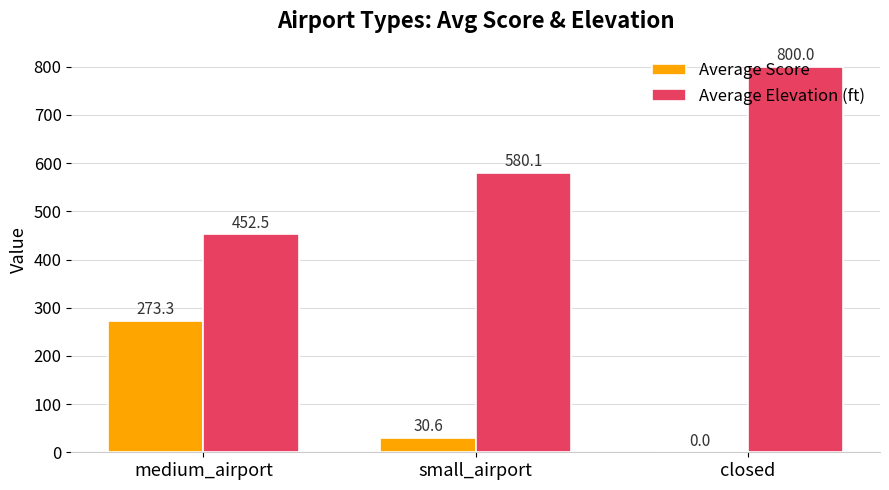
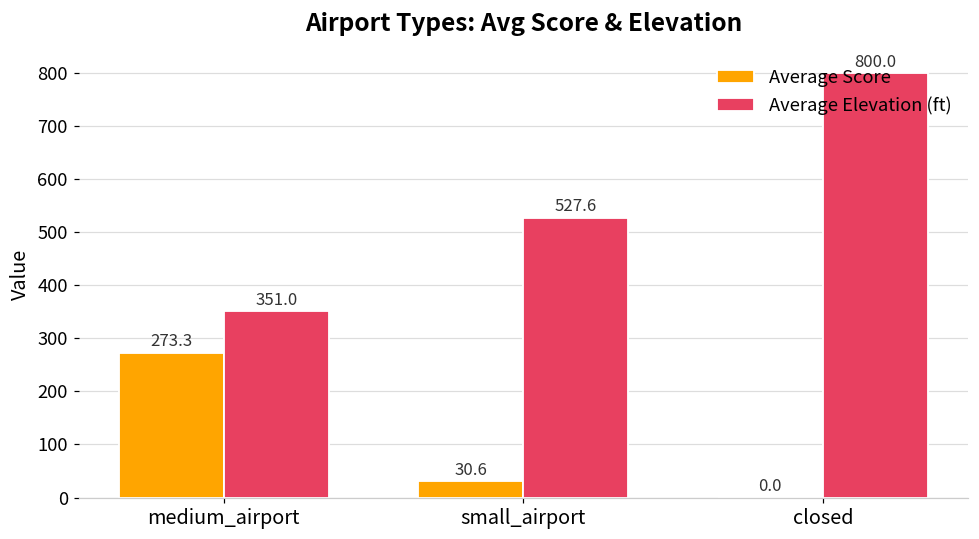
  {
    "Average Score": {
      "medium_airport": 273.3,
      "small_airport": 30.6,
      "closed": 0.0
    },
    "Average Elevation (ft)": {
-     "medium_airport": 452.5,
-     "small_airport": 580.1,
+     "medium_airport": 351.0,
+     "small_airport": 527.6,
      "closed": 800.0
    }
  }
